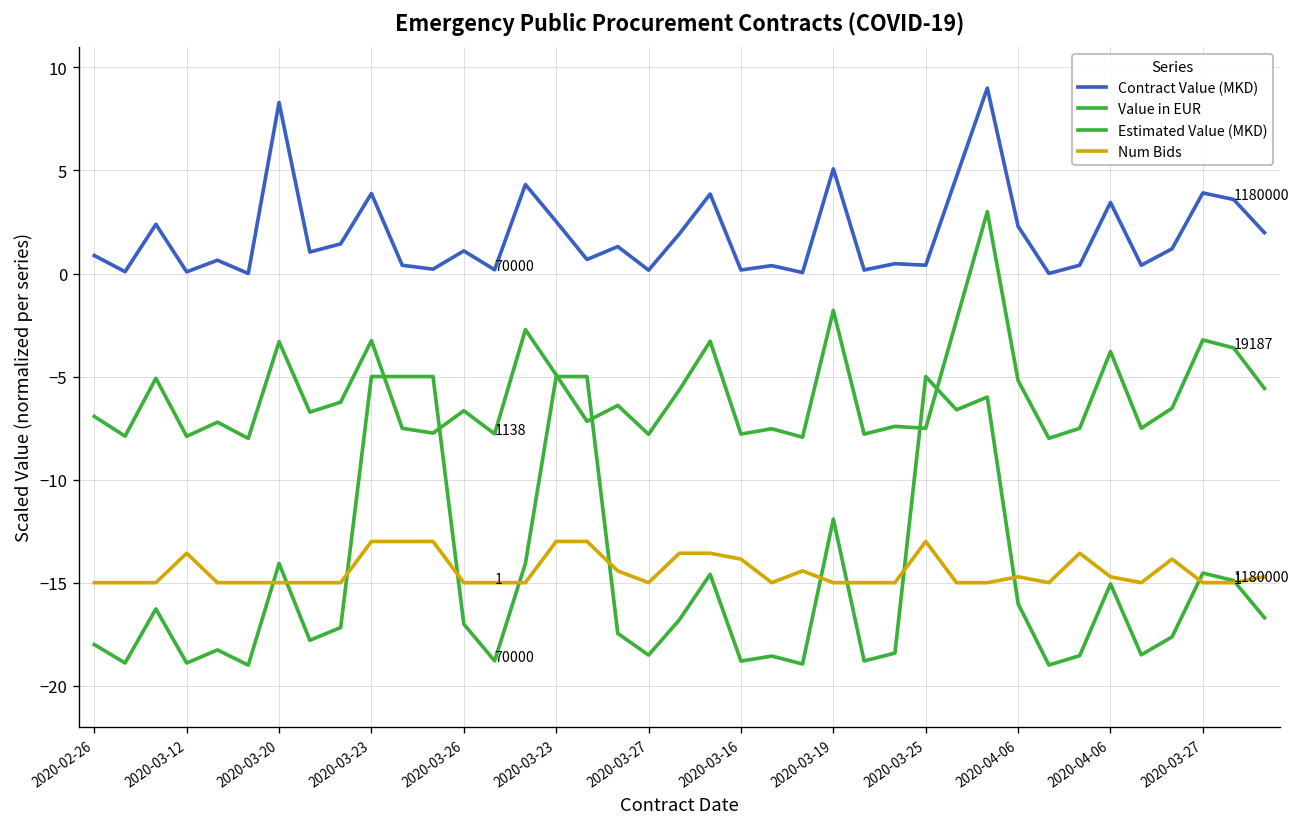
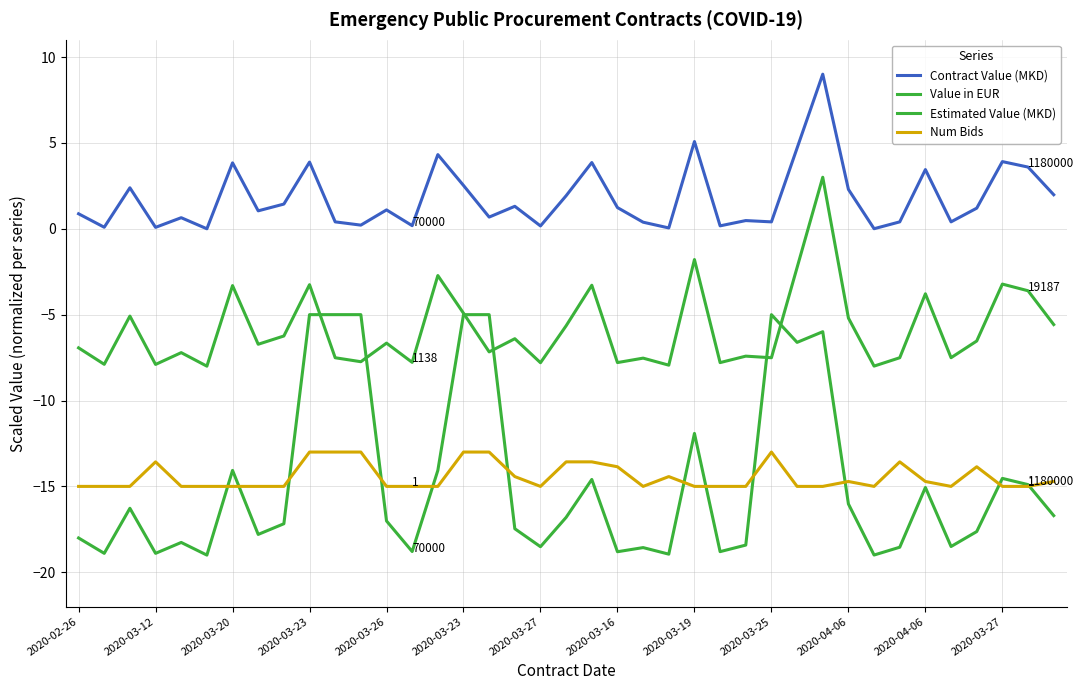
  {
    "Contract Value (MKD)": {
      "2020-02-26": 0.9,
      "2020-03-12": 0.1,
-     "2020-03-20": 8.3,
-     "2020-03-16": 0.2
+     "2020-03-20": 3.8,
+     "2020-03-16": 1.2
    },
    "Num Bids": {
      "2020-02-26": -15.0,
      "2020-03-12": -13.6,
      "2020-03-20": -15.0,
      "2020-03-16": -13.9
    }
  }
